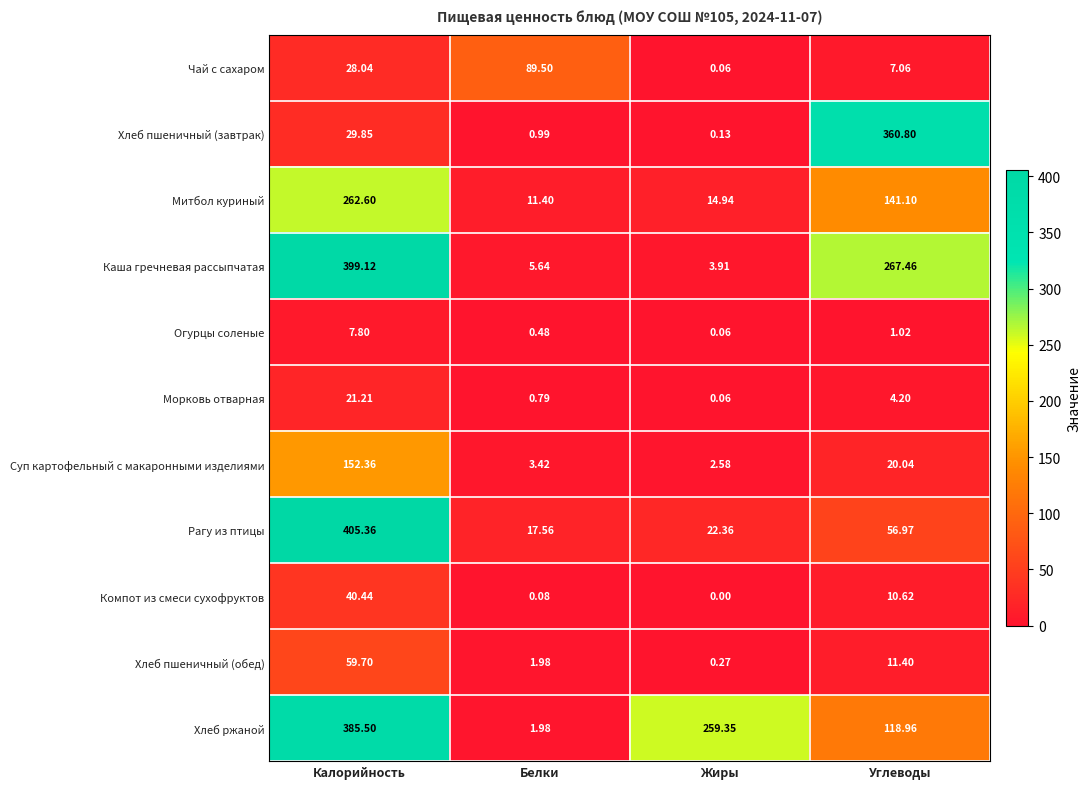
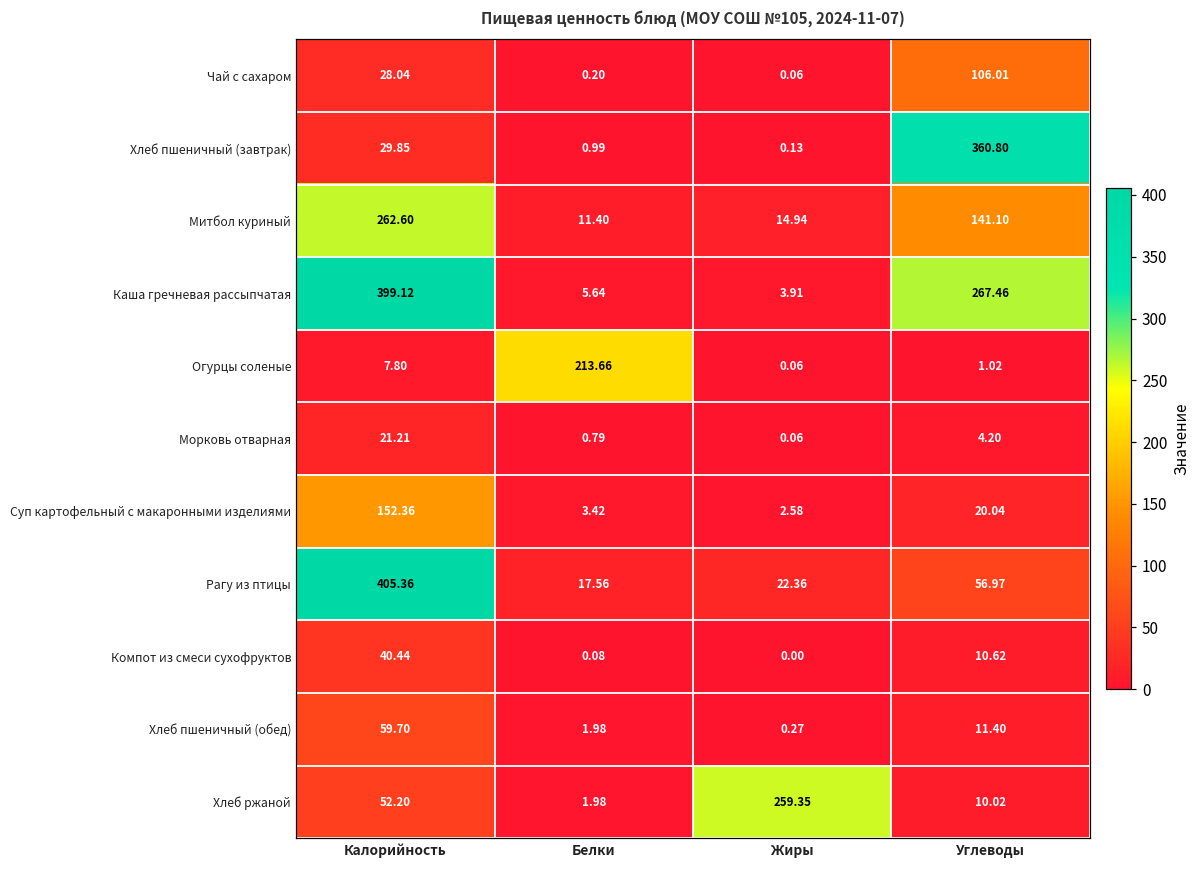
  {
    "Чай с сахаром": {
      "Калорийность": 28.04,
-     "Белки": 89.50,
+     "Белки": 0.20,
      "Жиры": 0.06,
-     "Углеводы": 7.06
+     "Углеводы": 106.01
    },
    "Хлеб пшеничный (завтрак)": {
      "Калорийность": 29.85,
      "Белки": 0.99,
      "Жиры": 0.13,
      "Углеводы": 360.80
    },
    "Митбол куриный": {
      "Калорийность": 262.60,
      "Белки": 11.40,
      "Жиры": 14.94,
      "Углеводы": 141.10
    },
    "Каша гречневая рассыпчатая": {
      "Калорийность": 399.12,
      "Белки": 5.64,
      "Жиры": 3.91,
      "Углеводы": 267.46
    },
    "Огурцы соленые": {
      "Калорийность": 7.80,
-     "Белки": 0.48,
+     "Белки": 213.66,
      "Жиры": 0.06,
      "Углеводы": 1.02
    },
    "Морковь отварная": {
      "Калорийность": 21.21,
      "Белки": 0.79,
      "Жиры": 0.06,
      "Углеводы": 4.20
    },
    "Суп картофельный с макаронными изделиями": {
      "Калорийность": 152.36,
      "Белки": 3.42,
      "Жиры": 2.58,
      "Углеводы": 20.04
    },
    "Рагу из птицы": {
      "Калорийность": 405.36,
      "Белки": 17.56,
      "Жиры": 22.36,
      "Углеводы": 56.97
    },
    "Компот из смеси сухофруктов": {
      "Калорийность": 40.44,
      "Белки": 0.08,
      "Жиры": 0.00,
      "Углеводы": 10.62
    },
    "Хлеб пшеничный (обед)": {
      "Калорийность": 59.70,
      "Белки": 1.98,
      "Жиры": 0.27,
      "Углеводы": 11.40
    },
    "Хлеб ржаной": {
-     "Калорийность": 385.50,
+     "Калорийность": 52.20,
      "Белки": 1.98,
      "Жиры": 259.35,
-     "Углеводы": 118.96
+     "Углеводы": 10.02
    }
  }
